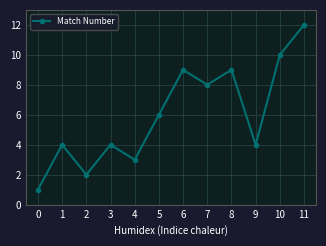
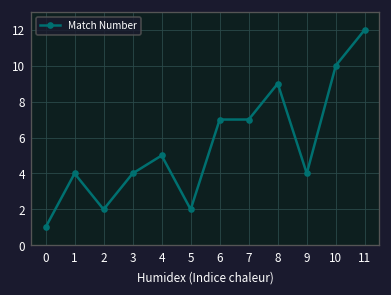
  {
    "0": 1,
    "1": 4,
    "2": 2,
    "3": 4,
-   "4": 3,
-   "5": 6,
-   "6": 9,
-   "7": 8,
+   "4": 5,
+   "5": 2,
+   "6": 7,
+   "7": 7,
    "8": 9,
    "9": 4,
    "10": 10,
    "11": 12
  }
